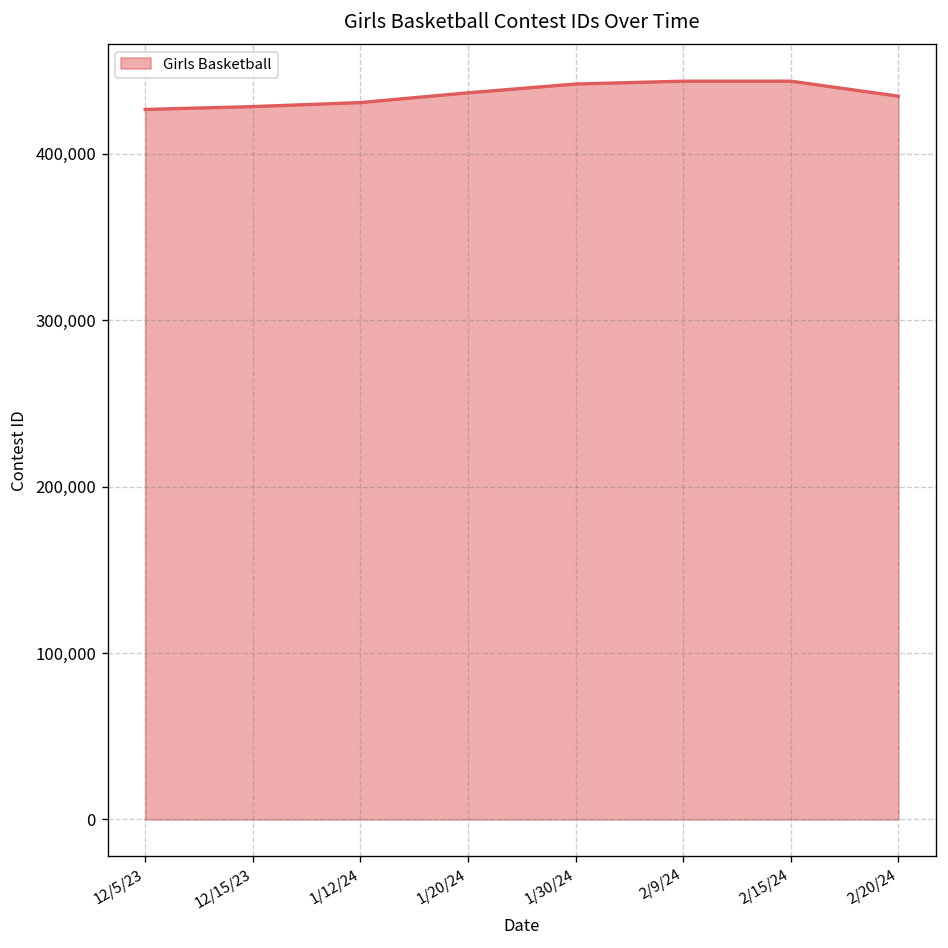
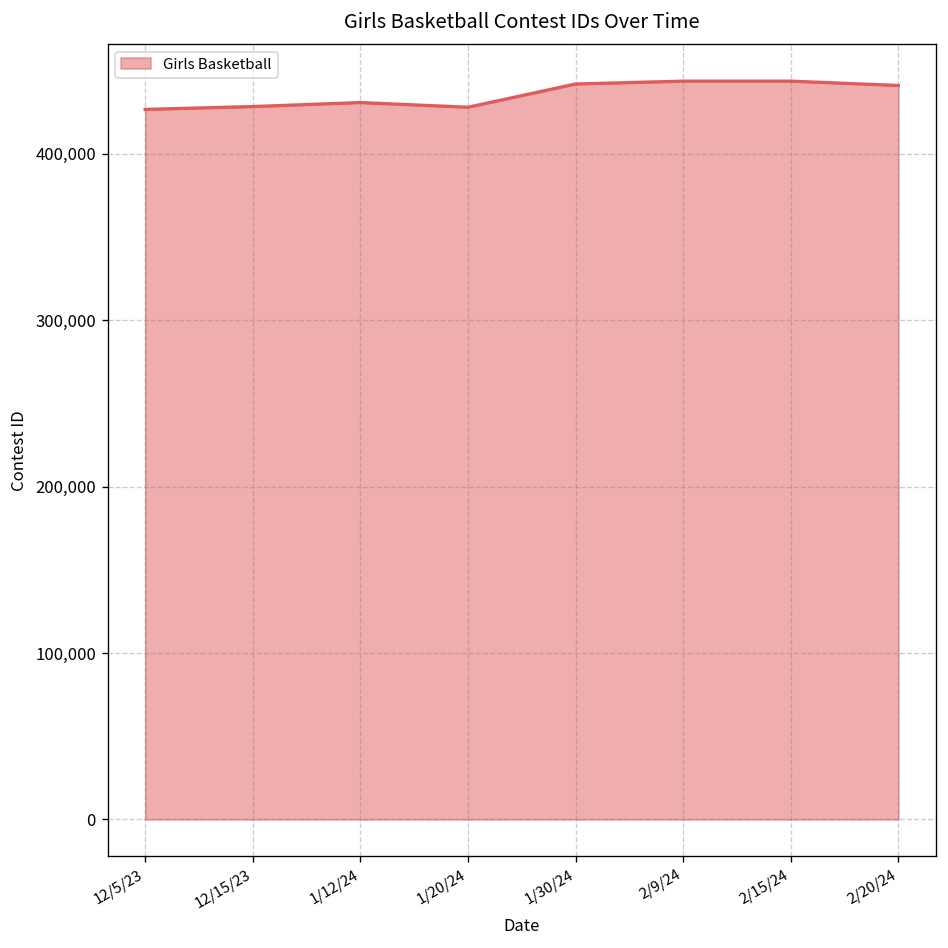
  {
    "12/5/23": "427,000",
    "12/15/23": "428,000",
    "1/12/24": "431,000",
-   "1/20/24": "437,000",
+   "1/20/24": "428,000",
    "1/30/24": "442,000",
    "2/9/24": "444,000",
    "2/15/24": "444,000",
-   "2/20/24": "435,000"
+   "2/20/24": "441,000"
  }
